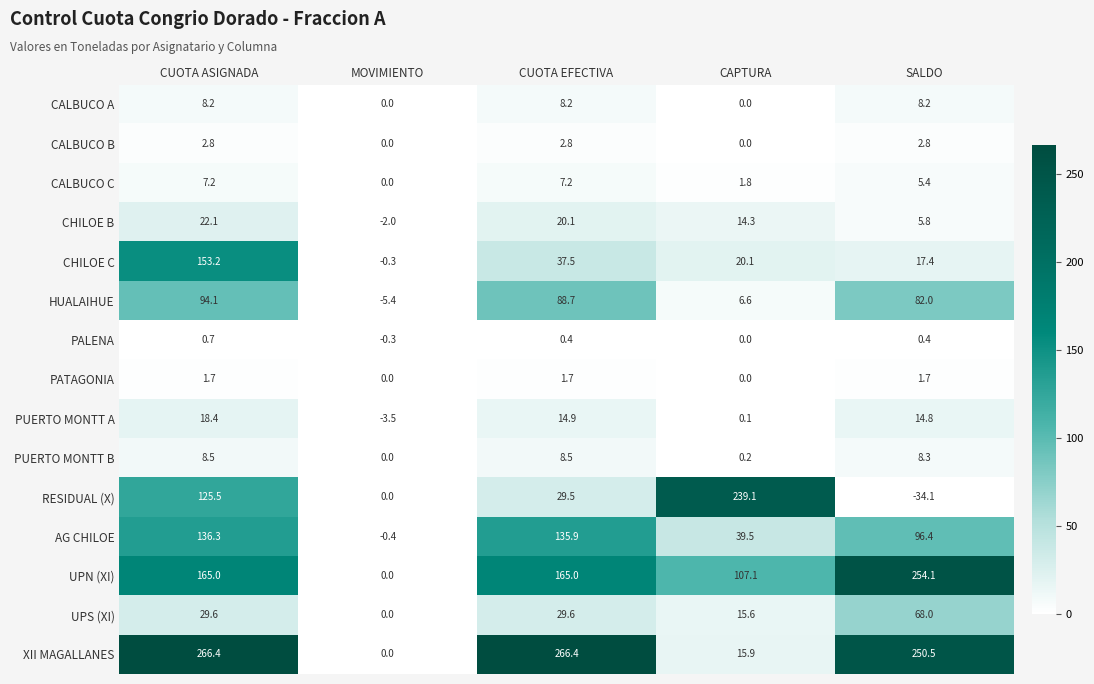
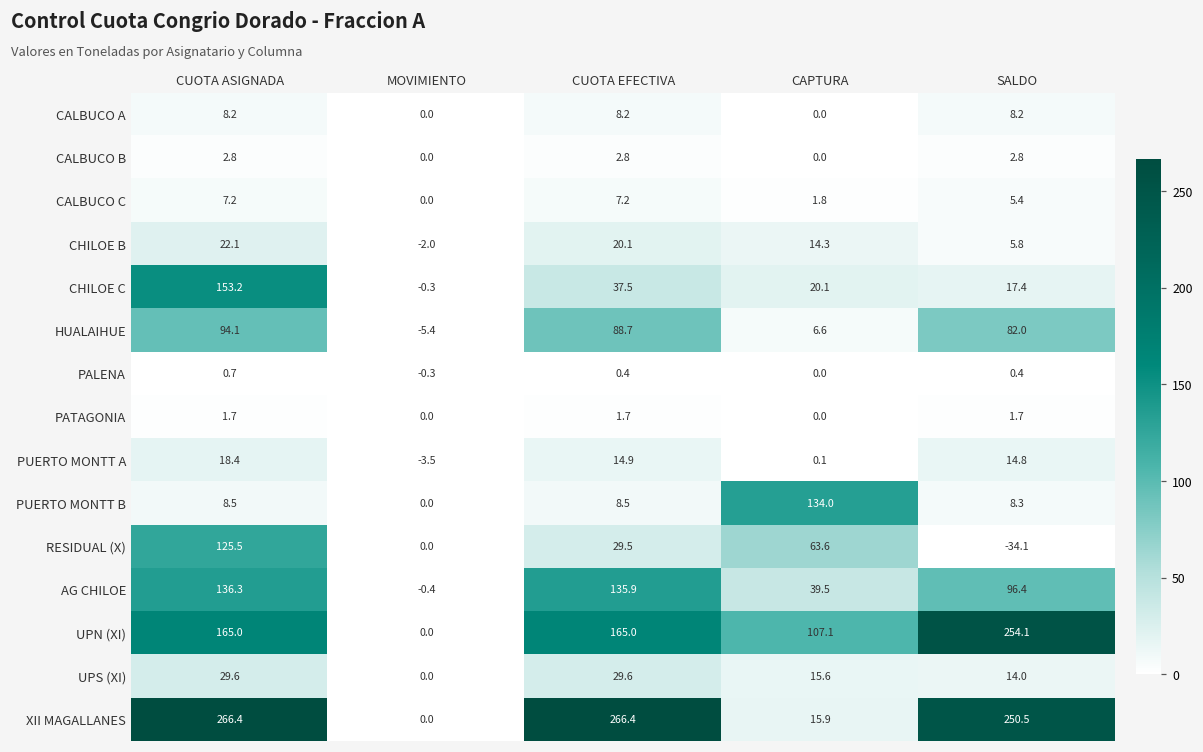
  {
    "CALBUCO A": {
      "CUOTA ASIGNADA": 8.2,
      "MOVIMIENTO": 0.0,
      "CUOTA EFECTIVA": 8.2,
      "CAPTURA": 0.0,
      "SALDO": 8.2
    },
    "CALBUCO B": {
      "CUOTA ASIGNADA": 2.8,
      "MOVIMIENTO": 0.0,
      "CUOTA EFECTIVA": 2.8,
      "CAPTURA": 0.0,
      "SALDO": 2.8
    },
    "CALBUCO C": {
      "CUOTA ASIGNADA": 7.2,
      "MOVIMIENTO": 0.0,
      "CUOTA EFECTIVA": 7.2,
      "CAPTURA": 1.8,
      "SALDO": 5.4
    },
    "CHILOE B": {
      "CUOTA ASIGNADA": 22.1,
      "MOVIMIENTO": -2.0,
      "CUOTA EFECTIVA": 20.1,
      "CAPTURA": 14.3,
      "SALDO": 5.8
    },
    "CHILOE C": {
      "CUOTA ASIGNADA": 153.2,
      "MOVIMIENTO": -0.3,
      "CUOTA EFECTIVA": 37.5,
      "CAPTURA": 20.1,
      "SALDO": 17.4
    },
    "HUALAIHUE": {
      "CUOTA ASIGNADA": 94.1,
      "MOVIMIENTO": -5.4,
      "CUOTA EFECTIVA": 88.7,
      "CAPTURA": 6.6,
      "SALDO": 82.0
    },
    "PALENA": {
      "CUOTA ASIGNADA": 0.7,
      "MOVIMIENTO": -0.3,
      "CUOTA EFECTIVA": 0.4,
      "CAPTURA": 0.0,
      "SALDO": 0.4
    },
    "PATAGONIA": {
      "CUOTA ASIGNADA": 1.7,
      "MOVIMIENTO": 0.0,
      "CUOTA EFECTIVA": 1.7,
      "CAPTURA": 0.0,
      "SALDO": 1.7
    },
    "PUERTO MONTT A": {
      "CUOTA ASIGNADA": 18.4,
      "MOVIMIENTO": -3.5,
      "CUOTA EFECTIVA": 14.9,
      "CAPTURA": 0.1,
      "SALDO": 14.8
    },
    "PUERTO MONTT B": {
      "CUOTA ASIGNADA": 8.5,
      "MOVIMIENTO": 0.0,
      "CUOTA EFECTIVA": 8.5,
-     "CAPTURA": 0.2,
+     "CAPTURA": 134.0,
      "SALDO": 8.3
    },
    "RESIDUAL (X)": {
      "CUOTA ASIGNADA": 125.5,
      "MOVIMIENTO": 0.0,
      "CUOTA EFECTIVA": 29.5,
-     "CAPTURA": 239.1,
+     "CAPTURA": 63.6,
      "SALDO": -34.1
    },
    "AG CHILOE": {
      "CUOTA ASIGNADA": 136.3,
      "MOVIMIENTO": -0.4,
      "CUOTA EFECTIVA": 135.9,
      "CAPTURA": 39.5,
      "SALDO": 96.4
    },
    "UPN (XI)": {
      "CUOTA ASIGNADA": 165.0,
      "MOVIMIENTO": 0.0,
      "CUOTA EFECTIVA": 165.0,
      "CAPTURA": 107.1,
      "SALDO": 254.1
    },
    "UPS (XI)": {
      "CUOTA ASIGNADA": 29.6,
      "MOVIMIENTO": 0.0,
      "CUOTA EFECTIVA": 29.6,
      "CAPTURA": 15.6,
-     "SALDO": 68.0
+     "SALDO": 14.0
    },
    "XII MAGALLANES": {
      "CUOTA ASIGNADA": 266.4,
      "MOVIMIENTO": 0.0,
      "CUOTA EFECTIVA": 266.4,
      "CAPTURA": 15.9,
      "SALDO": 250.5
    }
  }
